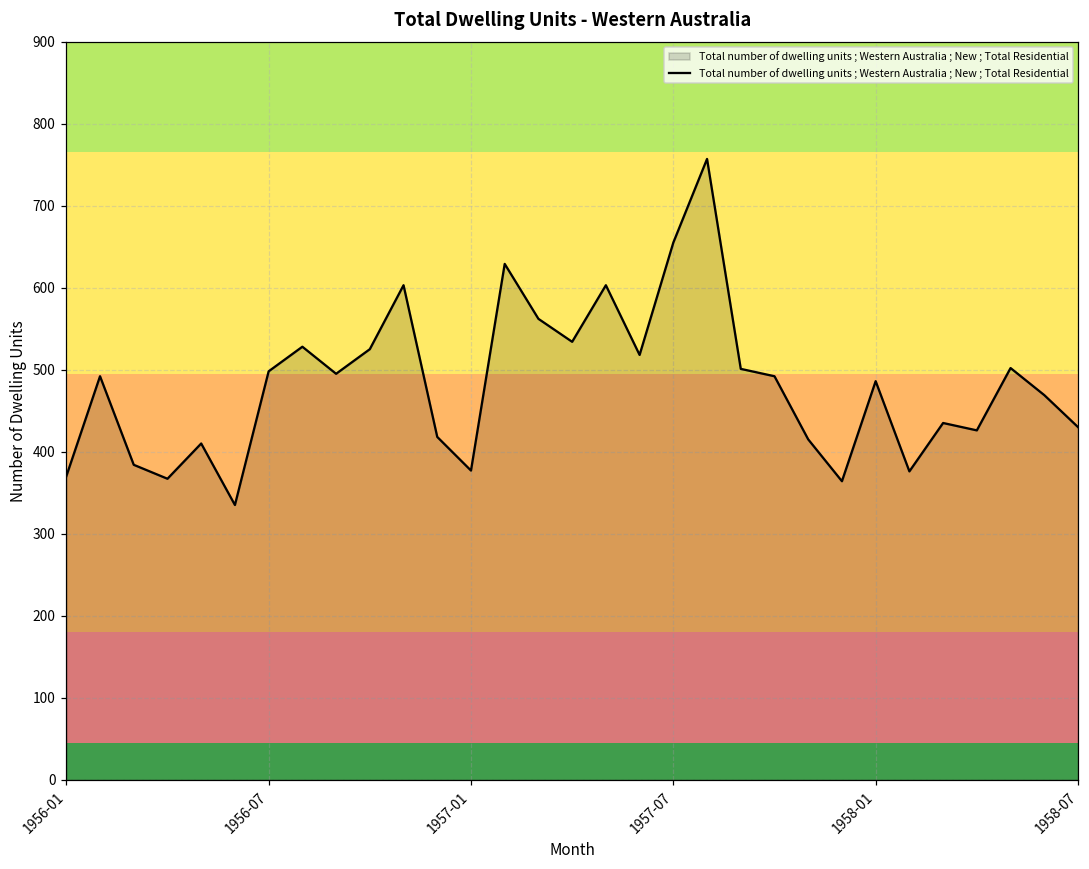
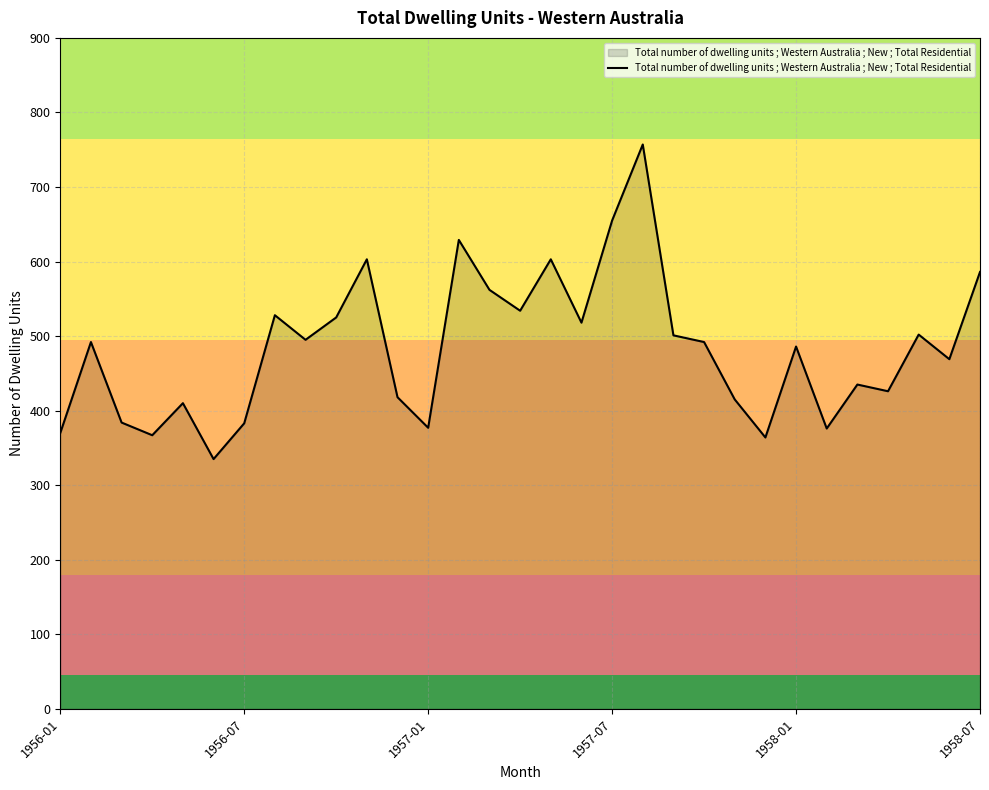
  {
    "1956-01": 370,
-   "1956-07": 500,
+   "1956-07": 380,
    "1957-01": 380,
    "1957-07": 660,
    "1958-01": 490,
-   "1958-07": 430
+   "1958-07": 590
  }
